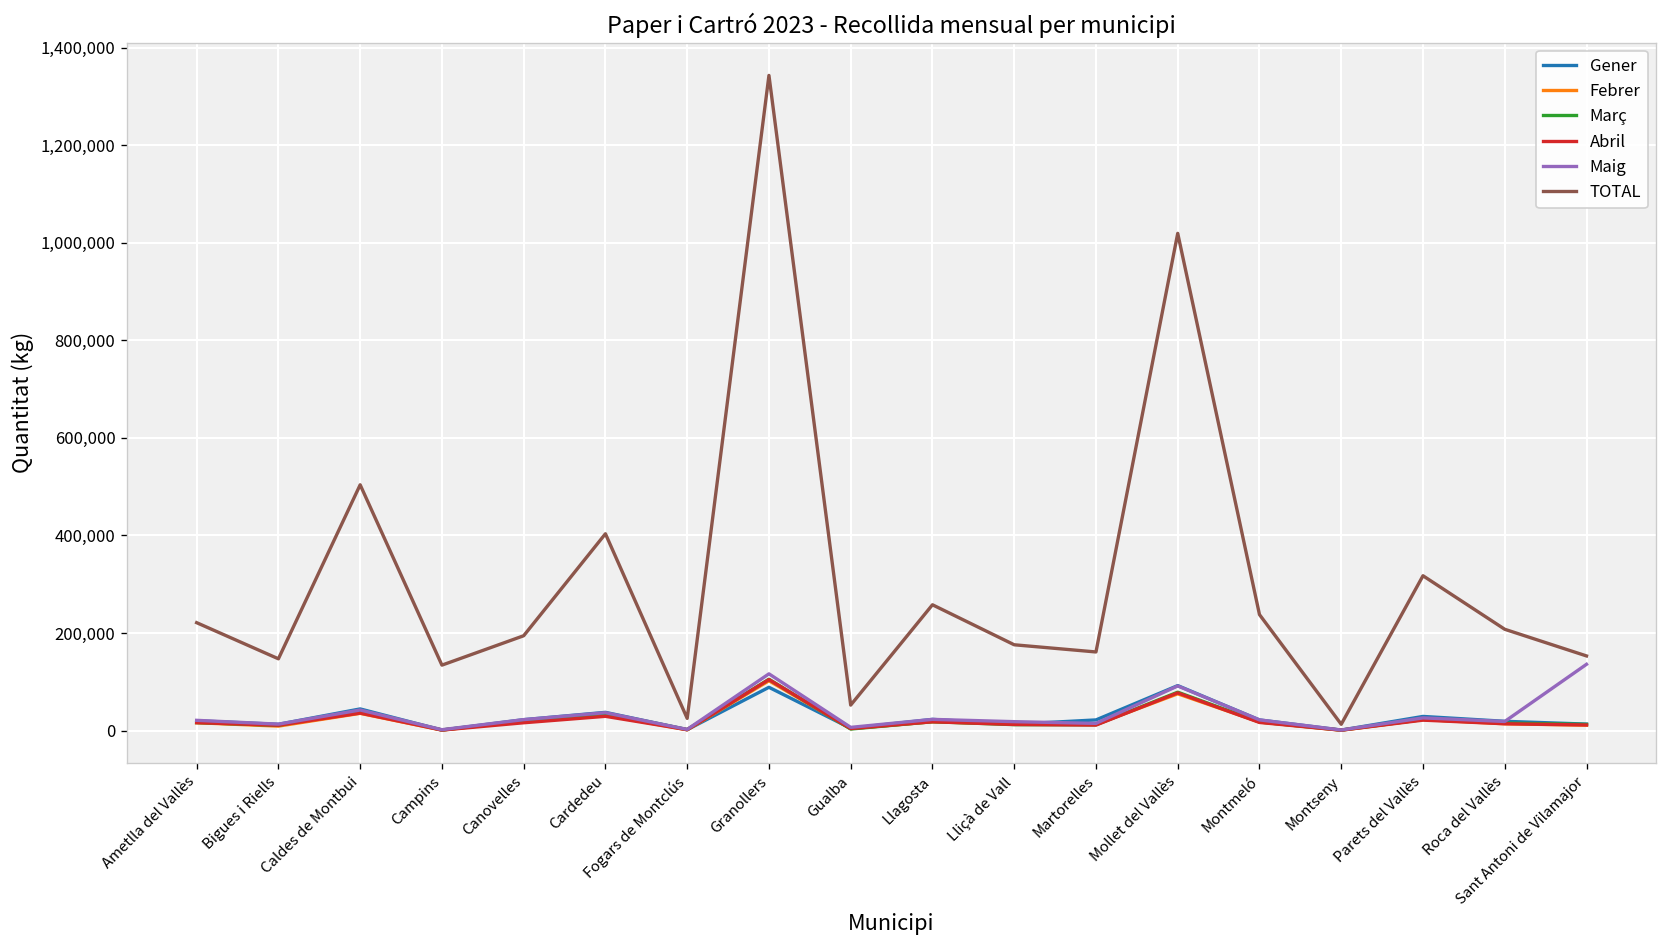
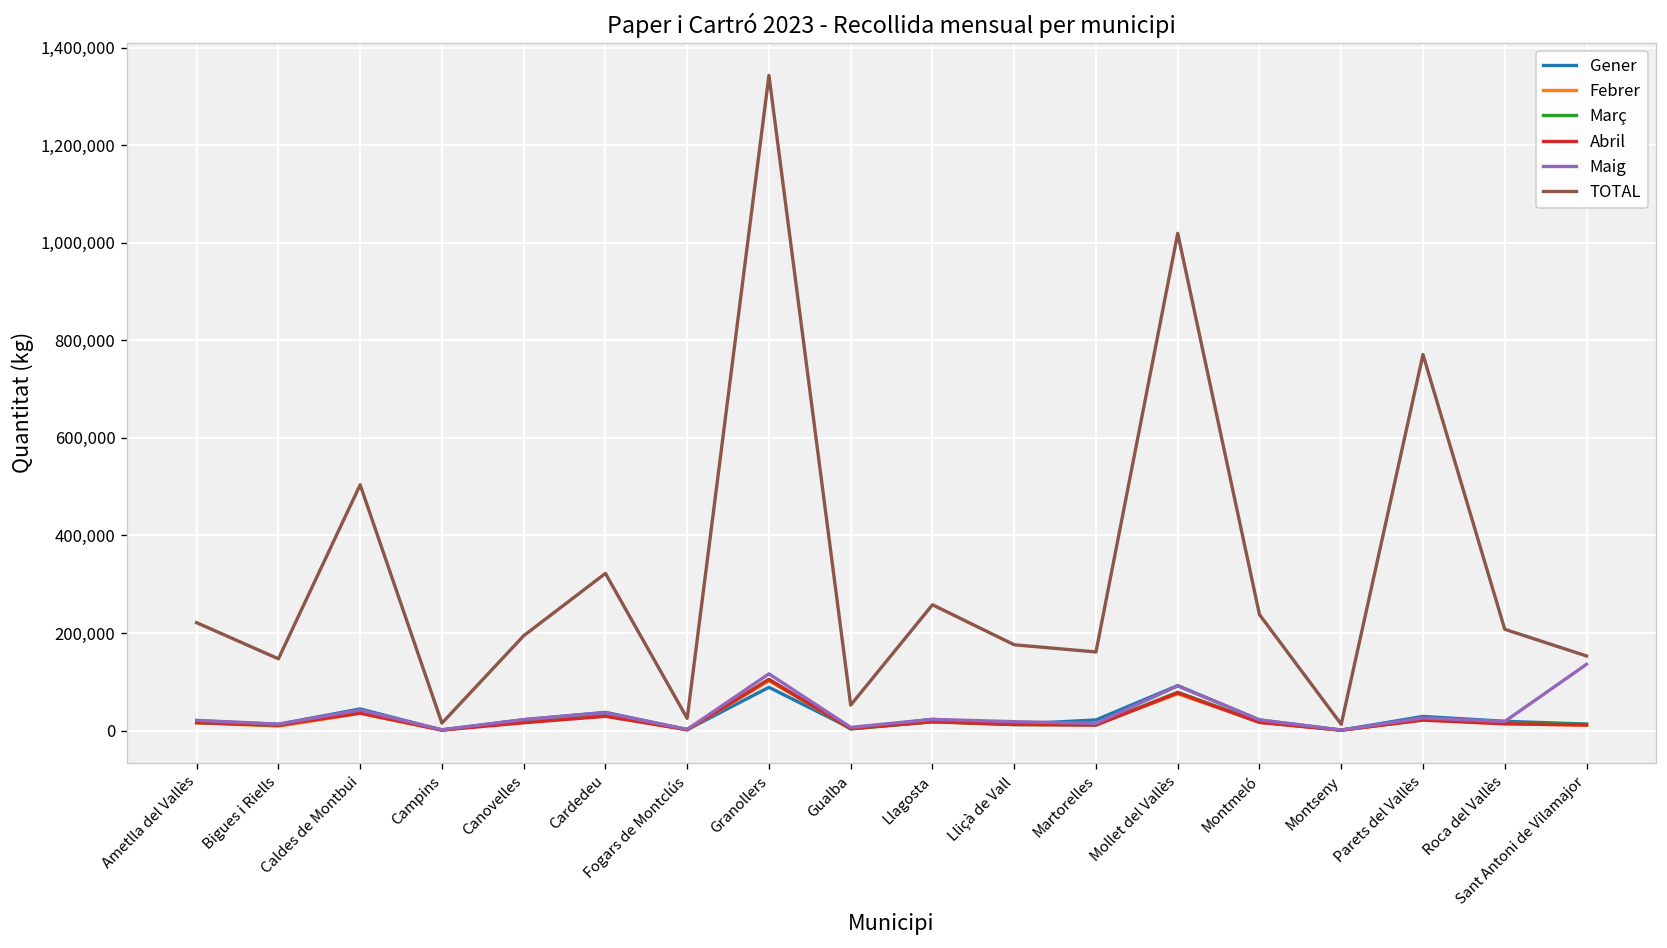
  {
    "Gener": {
      "Granollers": "90,000",
      "Martorelles": "20,000"
    },
    "Maig": {
      "Granollers": "120,000",
      "Sant Antoni de Vilamajor": "140,000"
    },
    "TOTAL": {
      "Ametlla del Vallès": "220,000",
      "Bigues i Riells": "150,000",
      "Caldes de Montbui": "500,000",
-     "Campins": "130,000",
+     "Campins": "20,000",
      "Canovelles": "190,000",
-     "Cardedeu": "400,000",
+     "Cardedeu": "320,000",
      "Fogars de Montclús": "30,000",
      "Granollers": "1,340,000",
      "Gualba": "50,000",
      "Llagosta": "260,000",
      "Lliçà de Vall": "180,000",
      "Martorelles": "160,000",
      "Mollet del Vallès": "1,020,000",
      "Montmeló": "240,000",
      "Montseny": "10,000",
-     "Parets del Vallès": "320,000",
+     "Parets del Vallès": "770,000",
      "Roca del Vallès": "210,000",
      "Sant Antoni de Vilamajor": "150,000"
    }
  }
